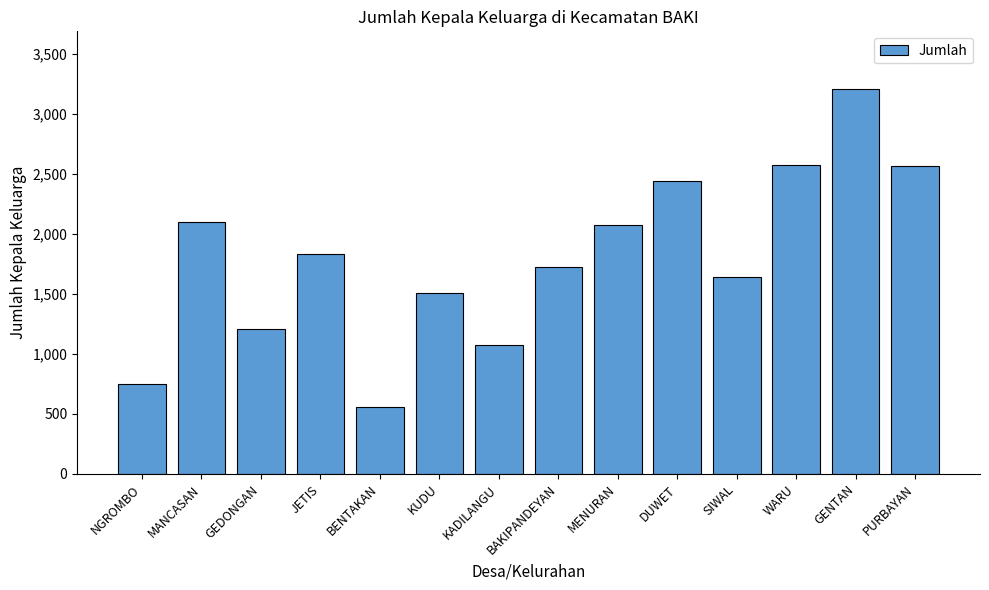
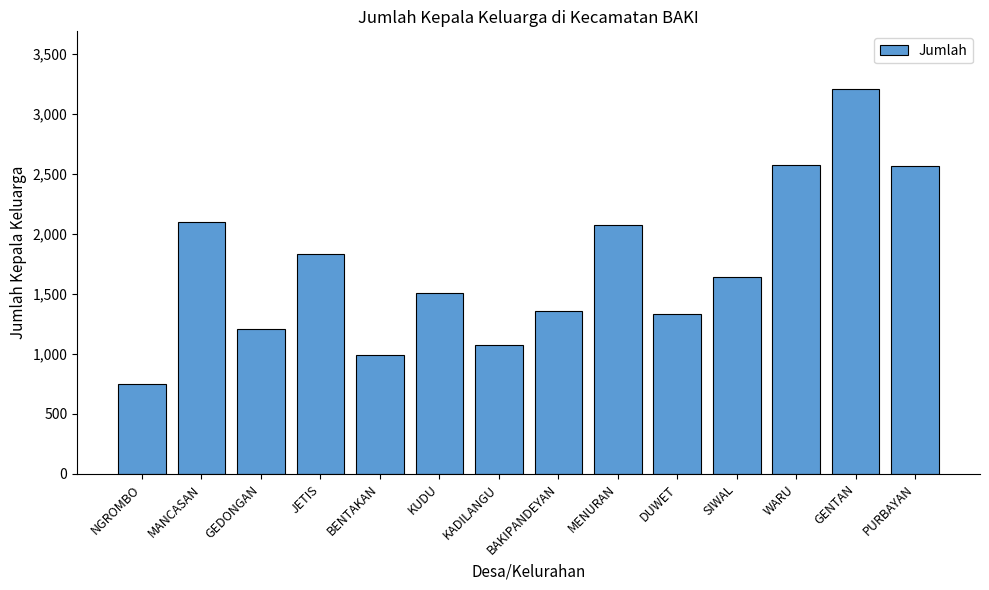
  {
    "NGROMBO": "750",
    "MANCASAN": "2,100",
    "GEDONGAN": "1,210",
    "JETIS": "1,830",
-   "BENTAKAN": "560",
+   "BENTAKAN": "990",
    "KUDU": "1,500",
    "KADILANGU": "1,080",
-   "BAKIPANDEYAN": "1,730",
+   "BAKIPANDEYAN": "1,350",
    "MENURAN": "2,080",
-   "DUWET": "2,440",
+   "DUWET": "1,330",
    "SIWAL": "1,640",
    "WARU": "2,570",
    "GENTAN": "3,210",
    "PURBAYAN": "2,570"
  }
